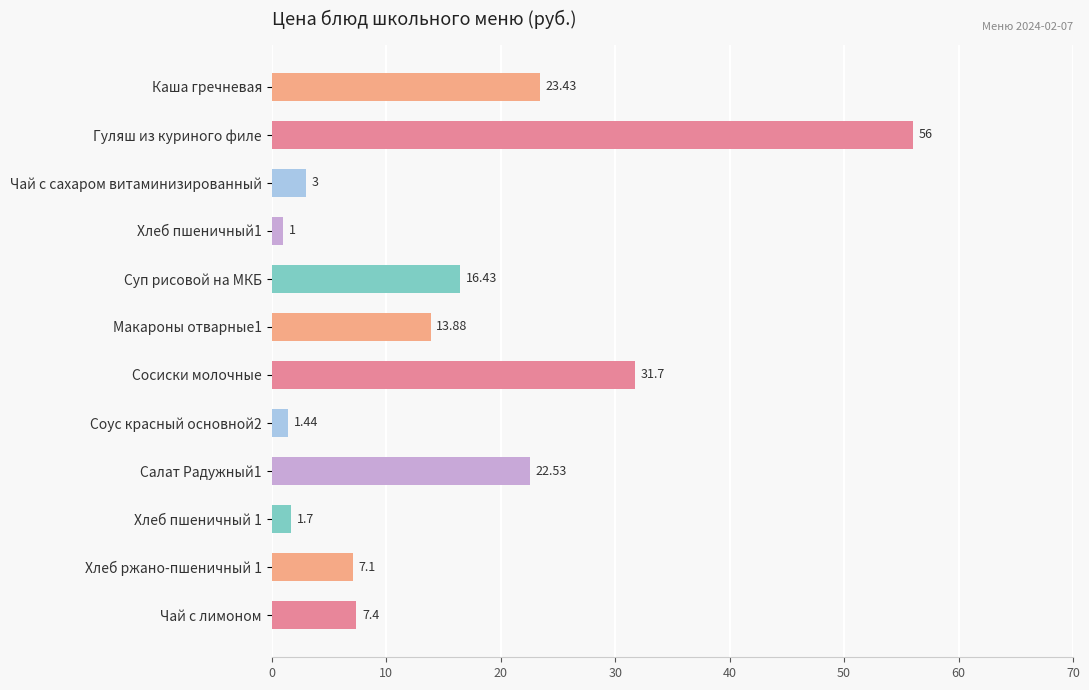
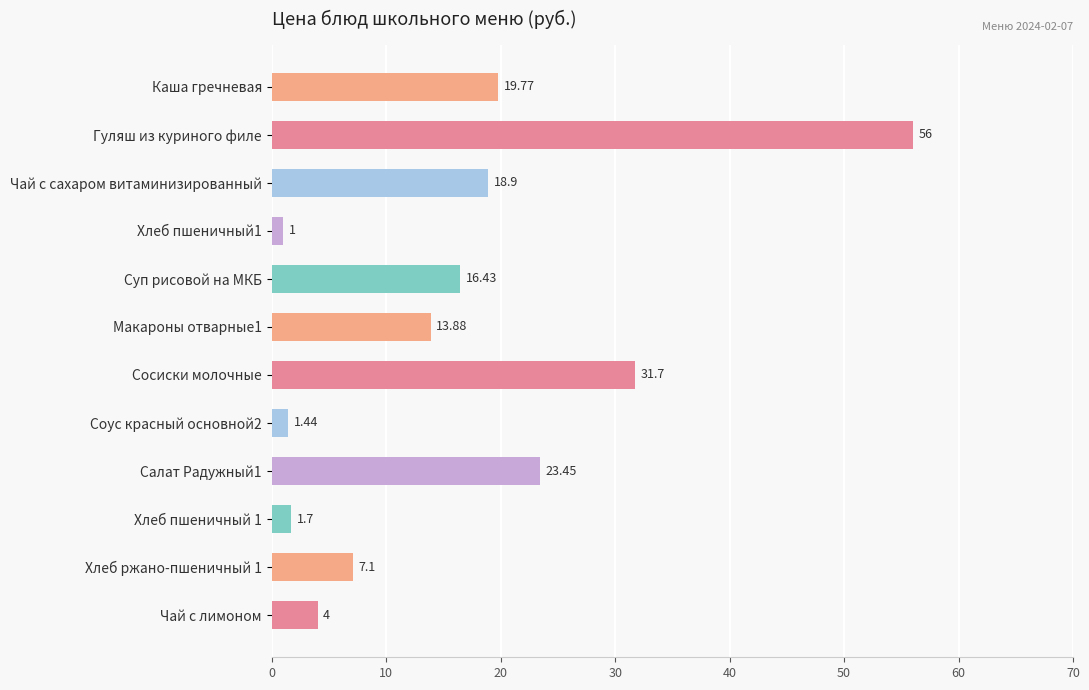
  {
-   "Каша гречневая": 23.43,
+   "Каша гречневая": 19.77,
    "Гуляш из куриного филе": 56,
-   "Чай с сахаром витаминизированный": 3,
+   "Чай с сахаром витаминизированный": 18.9,
    "Хлеб пшеничный1": 1,
    "Суп рисовой на МКБ": 16.43,
    "Макароны отварные1": 13.88,
    "Сосиски молочные": 31.7,
    "Соус красный основной2": 1.44,
-   "Салат Радужный1": 22.53,
+   "Салат Радужный1": 23.45,
    "Хлеб пшеничный 1": 1.7,
    "Хлеб ржано-пшеничный 1": 7.1,
-   "Чай с лимоном": 7.4
+   "Чай с лимоном": 4
  }
